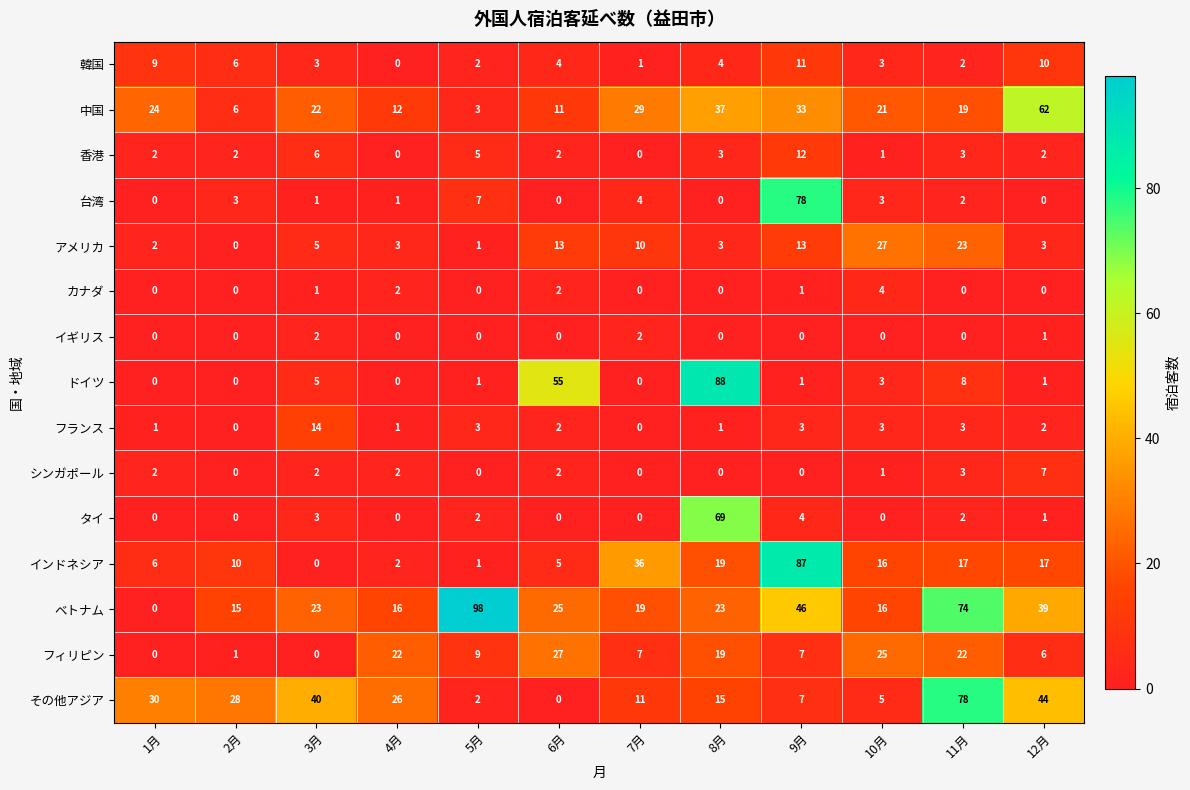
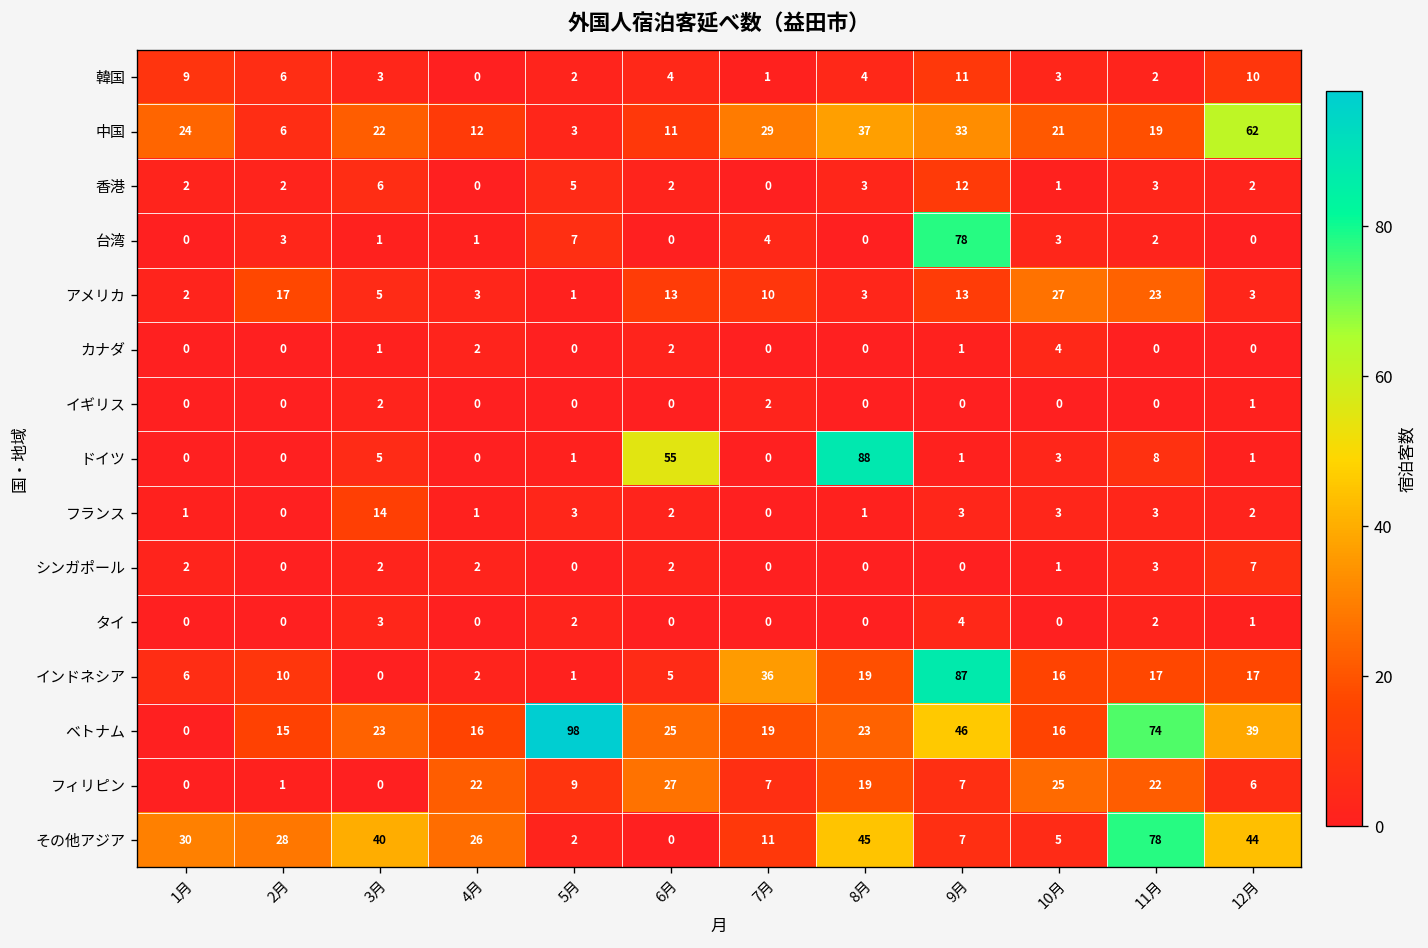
  {
    "韓国": {
      "1月": 9,
      "2月": 6,
      "3月": 3,
      "4月": 0,
      "5月": 2,
      "6月": 4,
      "7月": 1,
      "8月": 4,
      "9月": 11,
      "10月": 3,
      "11月": 2,
      "12月": 10
    },
    "中国": {
      "1月": 24,
      "2月": 6,
      "3月": 22,
      "4月": 12,
      "5月": 3,
      "6月": 11,
      "7月": 29,
      "8月": 37,
      "9月": 33,
      "10月": 21,
      "11月": 19,
      "12月": 62
    },
    "香港": {
      "1月": 2,
      "2月": 2,
      "3月": 6,
      "4月": 0,
      "5月": 5,
      "6月": 2,
      "7月": 0,
      "8月": 3,
      "9月": 12,
      "10月": 1,
      "11月": 3,
      "12月": 2
    },
    "台湾": {
      "1月": 0,
      "2月": 3,
      "3月": 1,
      "4月": 1,
      "5月": 7,
      "6月": 0,
      "7月": 4,
      "8月": 0,
      "9月": 78,
      "10月": 3,
      "11月": 2,
      "12月": 0
    },
    "アメリカ": {
      "1月": 2,
-     "2月": 0,
+     "2月": 17,
      "3月": 5,
      "4月": 3,
      "5月": 1,
      "6月": 13,
      "7月": 10,
      "8月": 3,
      "9月": 13,
      "10月": 27,
      "11月": 23,
      "12月": 3
    },
    "カナダ": {
      "1月": 0,
      "2月": 0,
      "3月": 1,
      "4月": 2,
      "5月": 0,
      "6月": 2,
      "7月": 0,
      "8月": 0,
      "9月": 1,
      "10月": 4,
      "11月": 0,
      "12月": 0
    },
    "イギリス": {
      "1月": 0,
      "2月": 0,
      "3月": 2,
      "4月": 0,
      "5月": 0,
      "6月": 0,
      "7月": 2,
      "8月": 0,
      "9月": 0,
      "10月": 0,
      "11月": 0,
      "12月": 1
    },
    "ドイツ": {
      "1月": 0,
      "2月": 0,
      "3月": 5,
      "4月": 0,
      "5月": 1,
      "6月": 55,
      "7月": 0,
      "8月": 88,
      "9月": 1,
      "10月": 3,
      "11月": 8,
      "12月": 1
    },
    "フランス": {
      "1月": 1,
      "2月": 0,
      "3月": 14,
      "4月": 1,
      "5月": 3,
      "6月": 2,
      "7月": 0,
      "8月": 1,
      "9月": 3,
      "10月": 3,
      "11月": 3,
      "12月": 2
    },
    "シンガポール": {
      "1月": 2,
      "2月": 0,
      "3月": 2,
      "4月": 2,
      "5月": 0,
      "6月": 2,
      "7月": 0,
      "8月": 0,
      "9月": 0,
      "10月": 1,
      "11月": 3,
      "12月": 7
    },
    "タイ": {
      "1月": 0,
      "2月": 0,
      "3月": 3,
      "4月": 0,
      "5月": 2,
      "6月": 0,
      "7月": 0,
-     "8月": 69,
+     "8月": 0,
      "9月": 4,
      "10月": 0,
      "11月": 2,
      "12月": 1
    },
    "インドネシア": {
      "1月": 6,
      "2月": 10,
      "3月": 0,
      "4月": 2,
      "5月": 1,
      "6月": 5,
      "7月": 36,
      "8月": 19,
      "9月": 87,
      "10月": 16,
      "11月": 17,
      "12月": 17
    },
    "ベトナム": {
      "1月": 0,
      "2月": 15,
      "3月": 23,
      "4月": 16,
      "5月": 98,
      "6月": 25,
      "7月": 19,
      "8月": 23,
      "9月": 46,
      "10月": 16,
      "11月": 74,
      "12月": 39
    },
    "フィリピン": {
      "1月": 0,
      "2月": 1,
      "3月": 0,
      "4月": 22,
      "5月": 9,
      "6月": 27,
      "7月": 7,
      "8月": 19,
      "9月": 7,
      "10月": 25,
      "11月": 22,
      "12月": 6
    },
    "その他アジア": {
      "1月": 30,
      "2月": 28,
      "3月": 40,
      "4月": 26,
      "5月": 2,
      "6月": 0,
      "7月": 11,
-     "8月": 15,
+     "8月": 45,
      "9月": 7,
      "10月": 5,
      "11月": 78,
      "12月": 44
    }
  }
